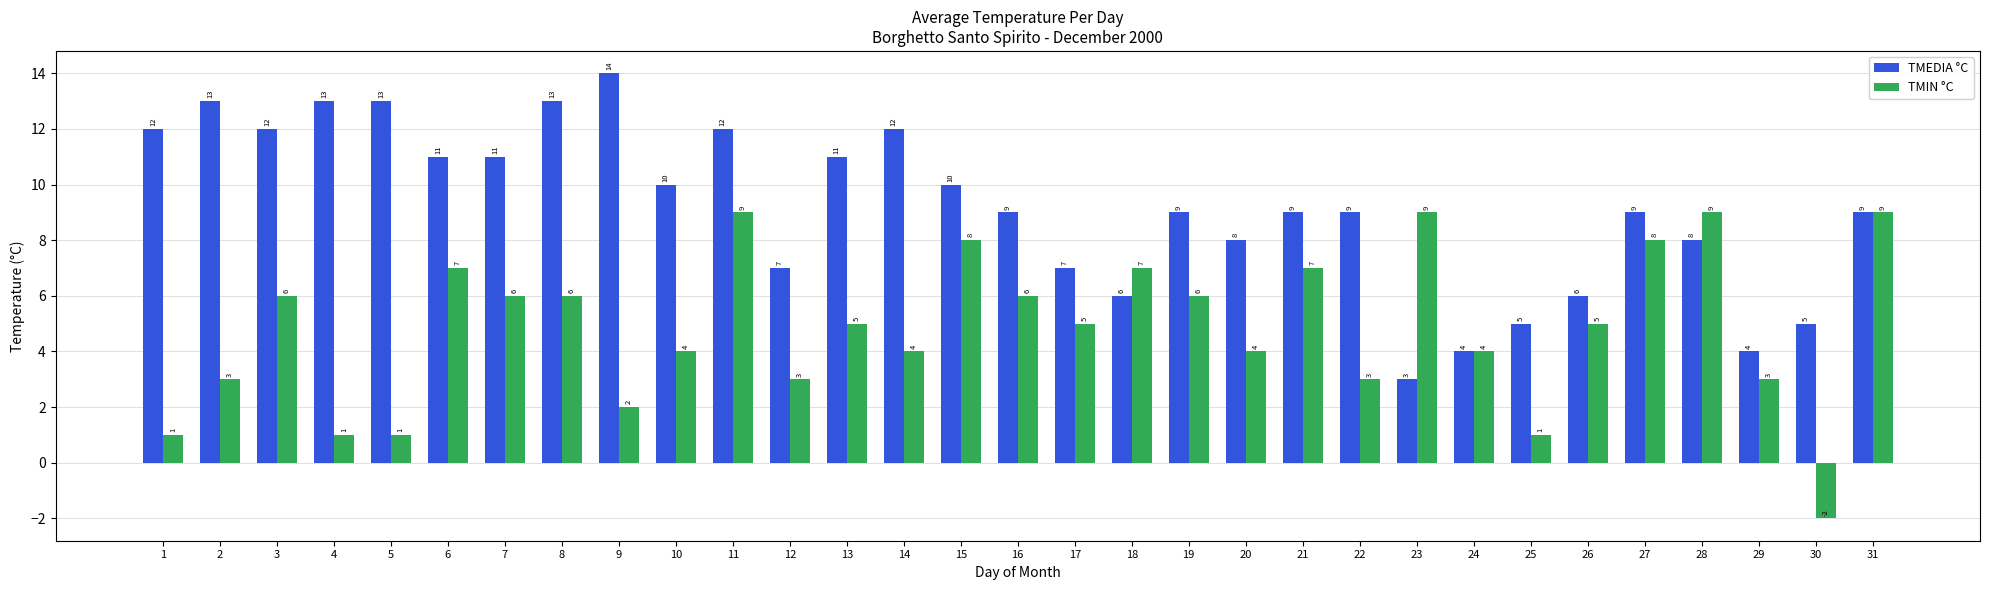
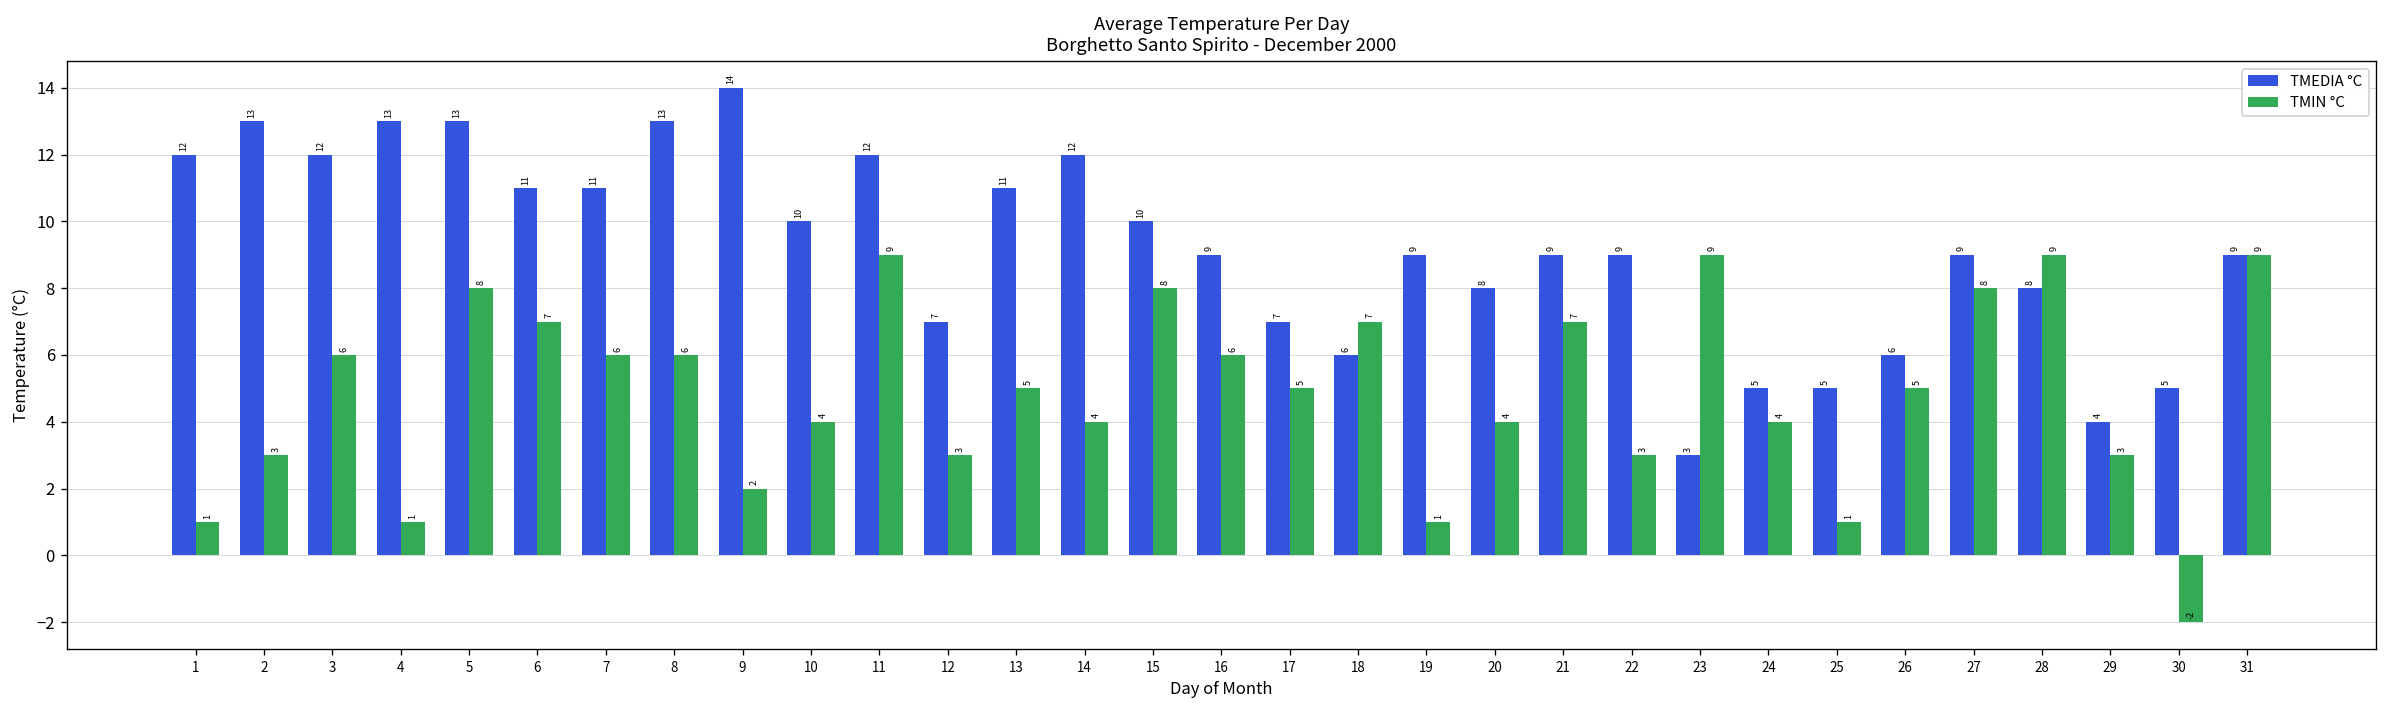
  {
    "TMEDIA °C": {
      "1": 12,
      "2": 13,
      "3": 12,
      "4": 13,
      "5": 13,
      "6": 11,
      "7": 11,
      "8": 13,
      "9": 14,
      "10": 10,
      "11": 12,
      "12": 7,
      "13": 11,
      "14": 12,
      "15": 10,
      "16": 9,
      "17": 7,
      "18": 6,
      "19": 9,
      "20": 8,
      "21": 9,
      "22": 9,
      "23": 3,
-     "24": 4,
+     "24": 5,
      "25": 5,
      "26": 6,
      "27": 9,
      "28": 8,
      "29": 4,
      "30": 5,
      "31": 9
    },
    "TMIN °C": {
      "1": 1,
      "2": 3,
      "3": 6,
      "4": 1,
-     "5": 1,
+     "5": 8,
      "6": 7,
      "7": 6,
      "8": 6,
      "9": 2,
      "10": 4,
      "11": 9,
      "12": 3,
      "13": 5,
      "14": 4,
      "15": 8,
      "16": 6,
      "17": 5,
      "18": 7,
-     "19": 6,
+     "19": 1,
      "20": 4,
      "21": 7,
      "22": 3,
      "23": 9,
      "24": 4,
      "25": 1,
      "26": 5,
      "27": 8,
      "28": 9,
      "29": 3,
      "30": -2,
      "31": 9
    }
  }
